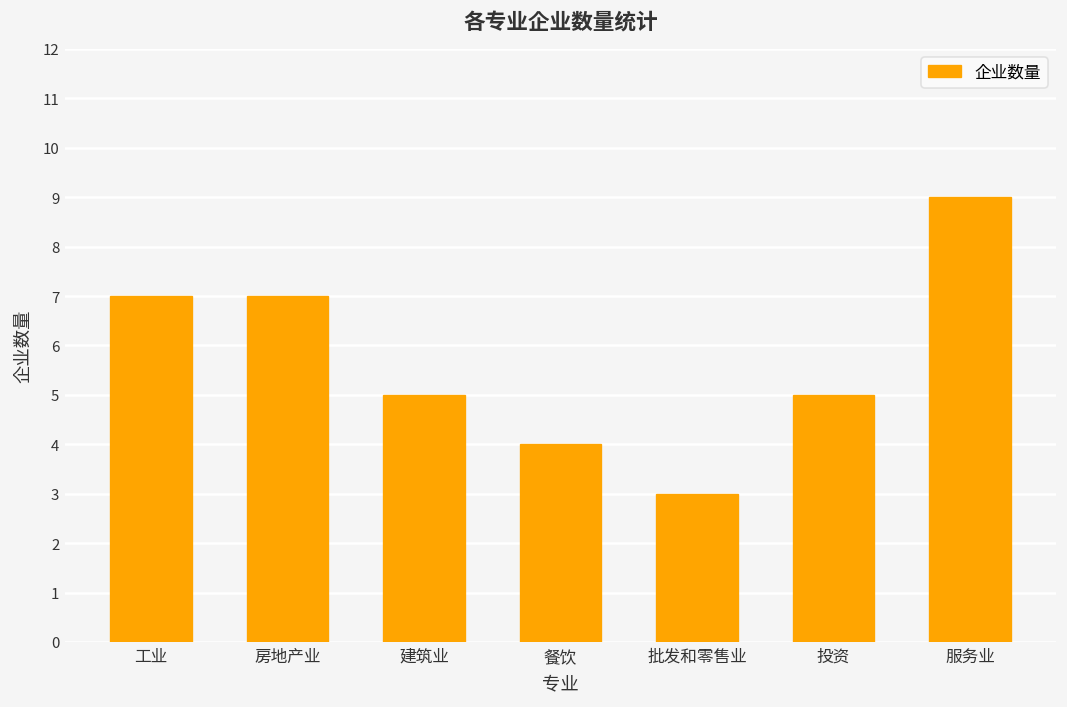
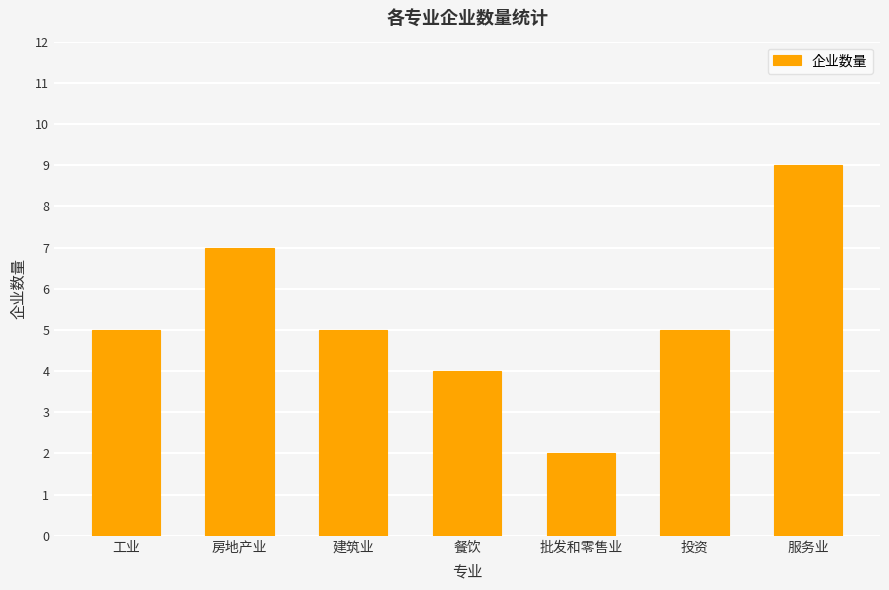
  {
-   "工业": 7,
+   "工业": 5,
    "房地产业": 7,
    "建筑业": 5,
    "餐饮": 4,
-   "批发和零售业": 3,
+   "批发和零售业": 2,
    "投资": 5,
    "服务业": 9
  }
